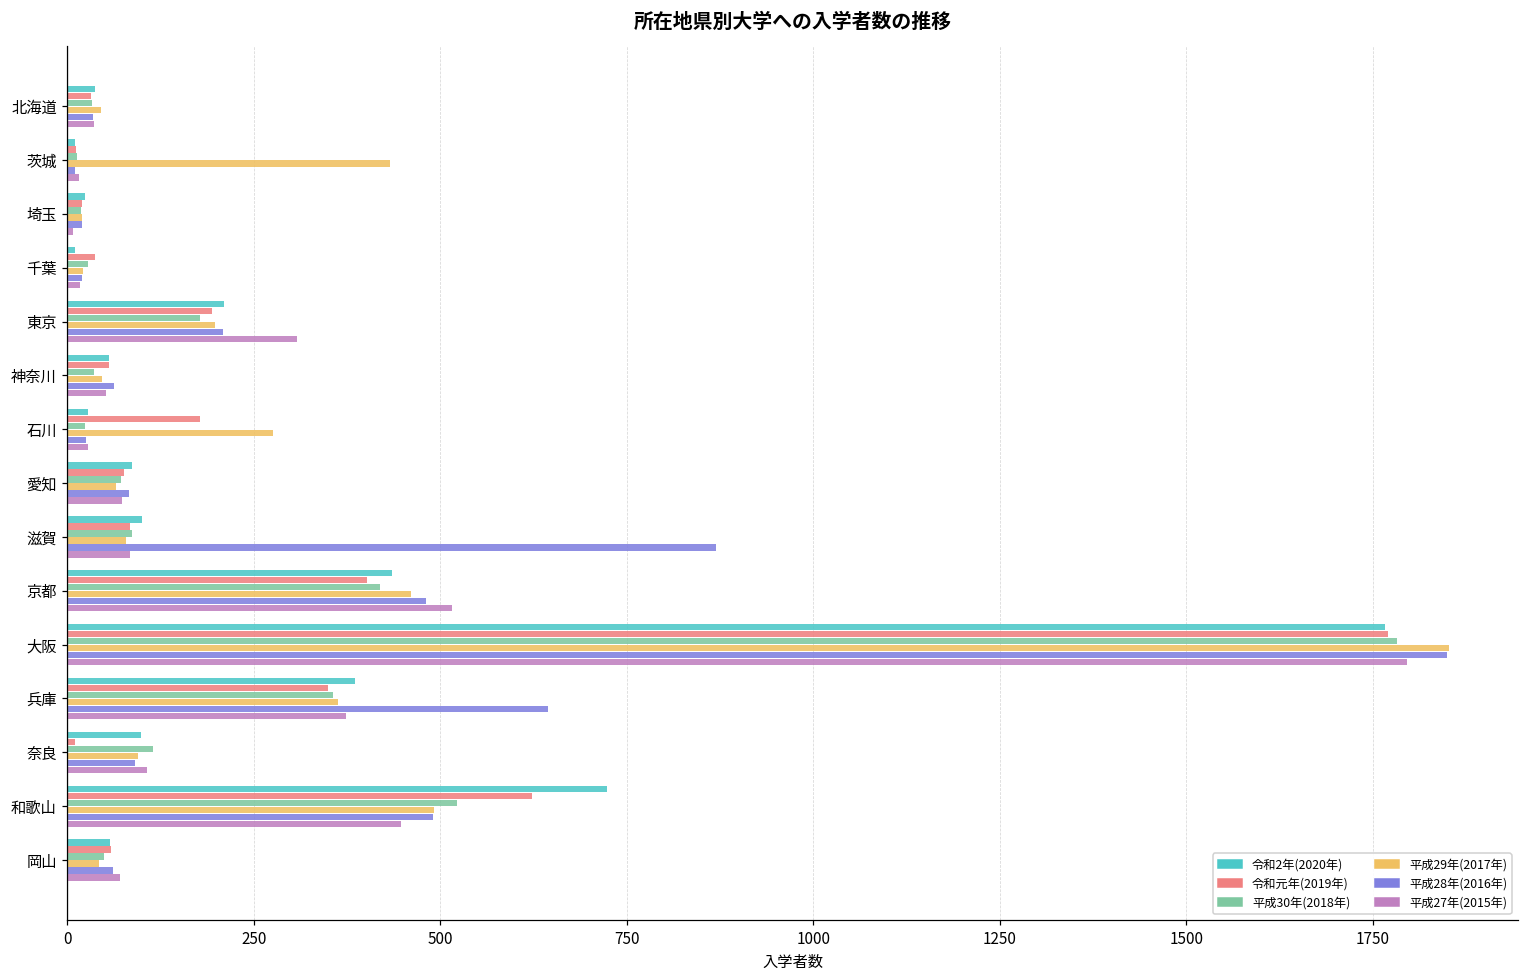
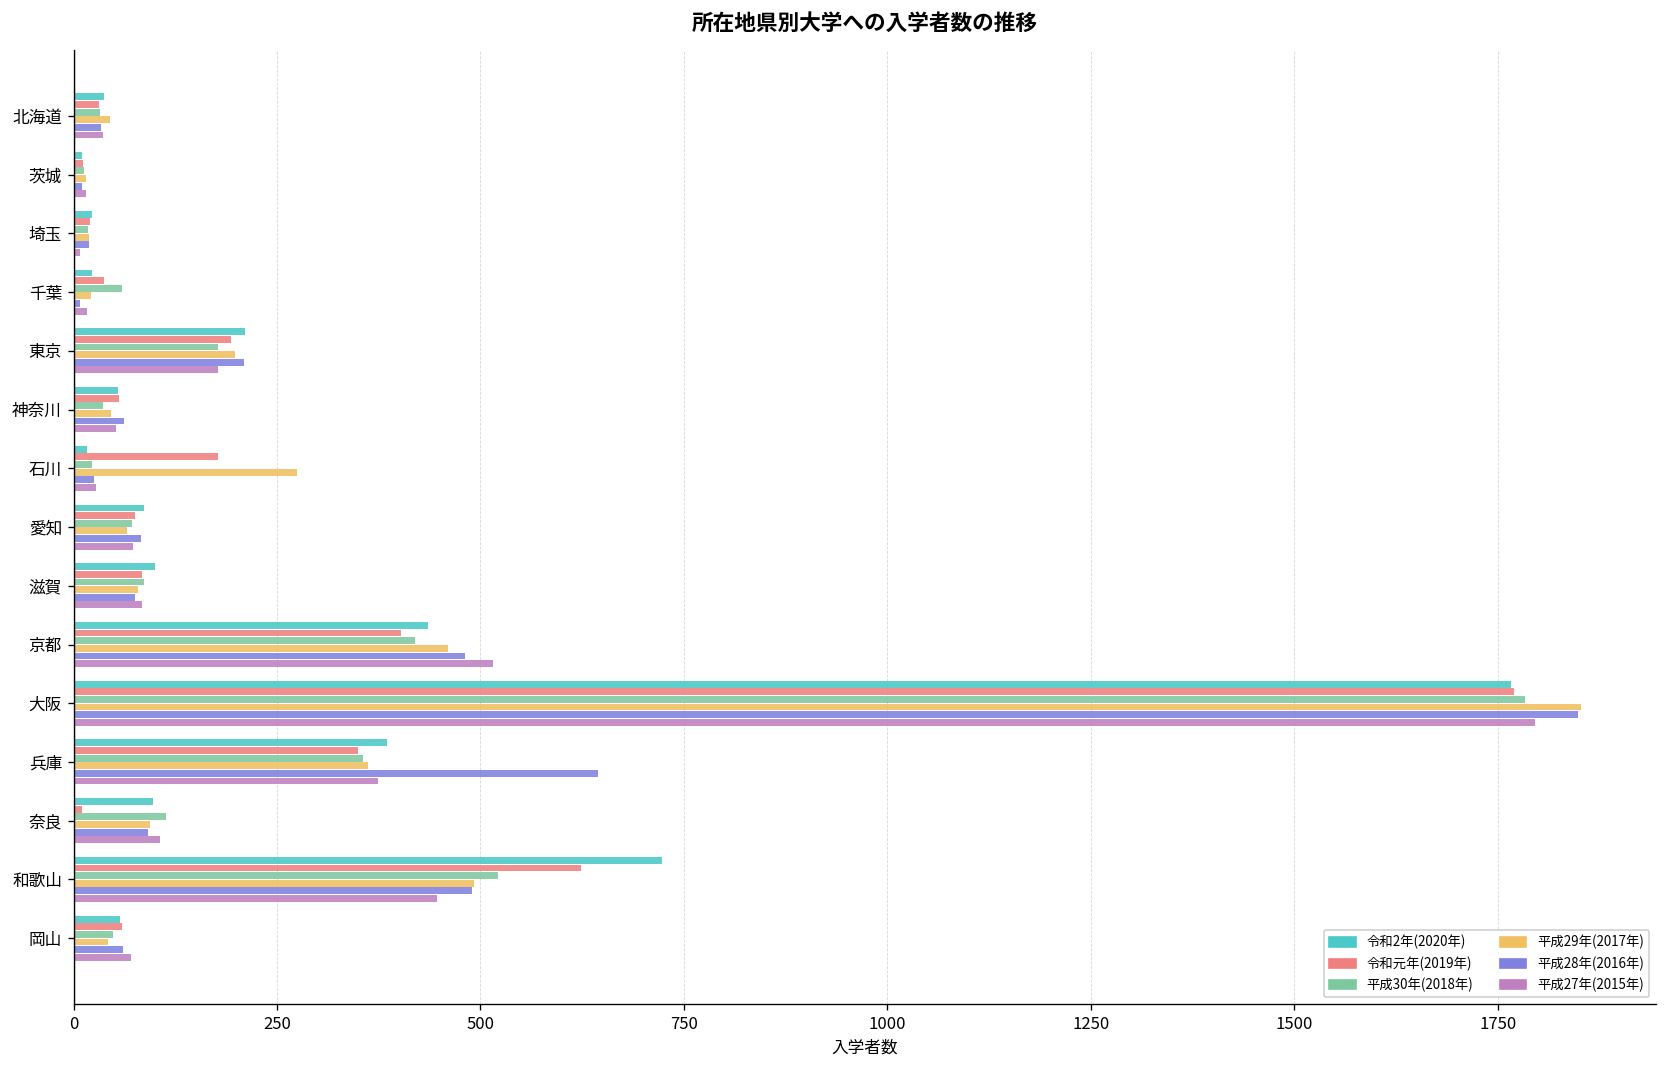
  {
    "令和2年(2020年)": {
      "北海道": 40,
      "茨城": 10,
      "埼玉": 20,
-     "千葉": 10,
+     "千葉": 20,
      "東京": 210,
      "神奈川": 60,
-     "石川": 30,
+     "石川": 20,
      "愛知": 90,
      "滋賀": 100,
      "京都": 440,
      "大阪": 1770,
      "兵庫": 390,
      "奈良": 100,
      "和歌山": 720,
      "岡山": 60
    },
    "令和元年(2019年)": {
      "北海道": 30,
      "茨城": 10,
      "埼玉": 20,
      "千葉": 40,
      "東京": 190,
      "神奈川": 60,
      "石川": 180,
      "愛知": 80,
      "滋賀": 80,
      "京都": 400,
      "大阪": 1770,
      "兵庫": 350,
      "奈良": 10,
      "和歌山": 620,
      "岡山": 60
    },
    "平成30年(2018年)": {
      "北海道": 30,
      "茨城": 10,
      "埼玉": 20,
-     "千葉": 30,
+     "千葉": 60,
      "東京": 180,
      "神奈川": 40,
      "石川": 20,
      "愛知": 70,
      "滋賀": 90,
      "京都": 420,
      "大阪": 1780,
      "兵庫": 360,
      "奈良": 110,
      "和歌山": 520,
      "岡山": 50
    },
    "平成29年(2017年)": {
      "北海道": 50,
-     "茨城": 430,
+     "茨城": 20,
      "埼玉": 20,
      "千葉": 20,
      "東京": 200,
      "神奈川": 50,
      "石川": 280,
      "愛知": 70,
      "滋賀": 80,
      "京都": 460,
      "大阪": 1850,
      "兵庫": 360,
      "奈良": 90,
      "和歌山": 490,
      "岡山": 40
    },
    "平成28年(2016年)": {
      "北海道": 30,
      "茨城": 10,
      "埼玉": 20,
-     "千葉": 20,
+     "千葉": 10,
      "東京": 210,
      "神奈川": 60,
      "石川": 30,
      "愛知": 80,
-     "滋賀": 870,
+     "滋賀": 80,
      "京都": 480,
      "大阪": 1850,
      "兵庫": 640,
      "奈良": 90,
      "和歌山": 490,
      "岡山": 60
    },
    "平成27年(2015年)": {
      "北海道": 40,
      "茨城": 20,
      "埼玉": 10,
      "千葉": 20,
-     "東京": 310,
+     "東京": 180,
      "神奈川": 50,
      "石川": 30,
      "愛知": 70,
      "滋賀": 80,
      "京都": 520,
      "大阪": 1800,
      "兵庫": 370,
      "奈良": 110,
      "和歌山": 450,
      "岡山": 70
    }
  }
